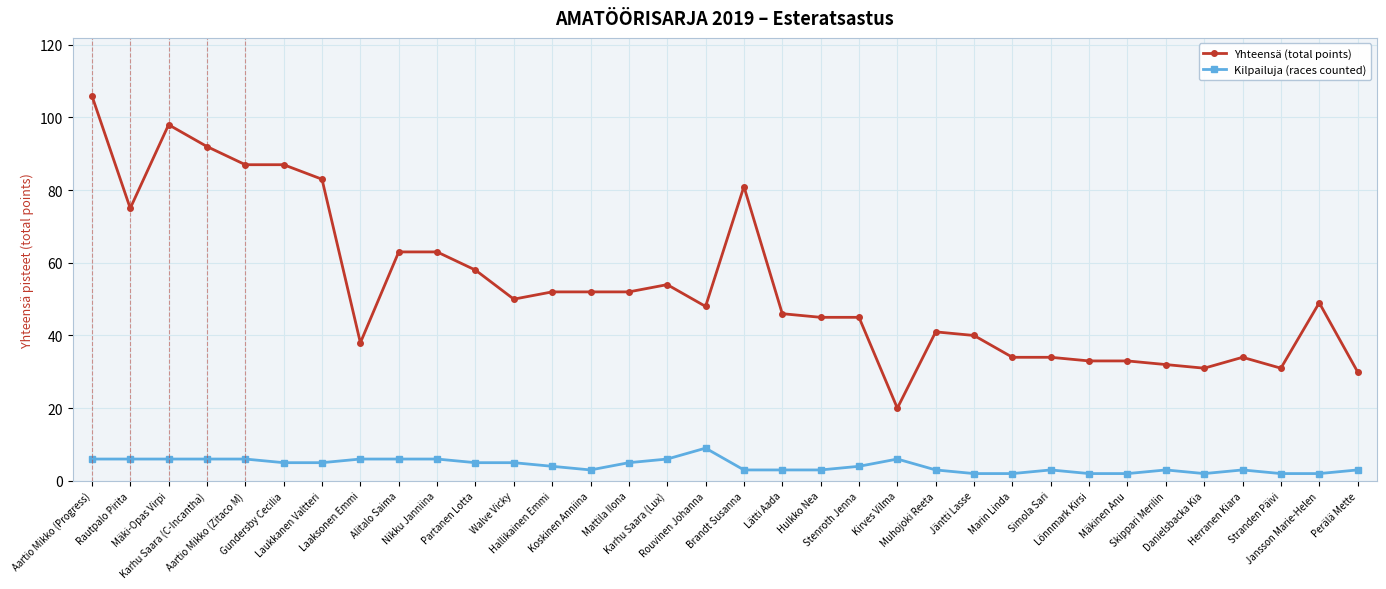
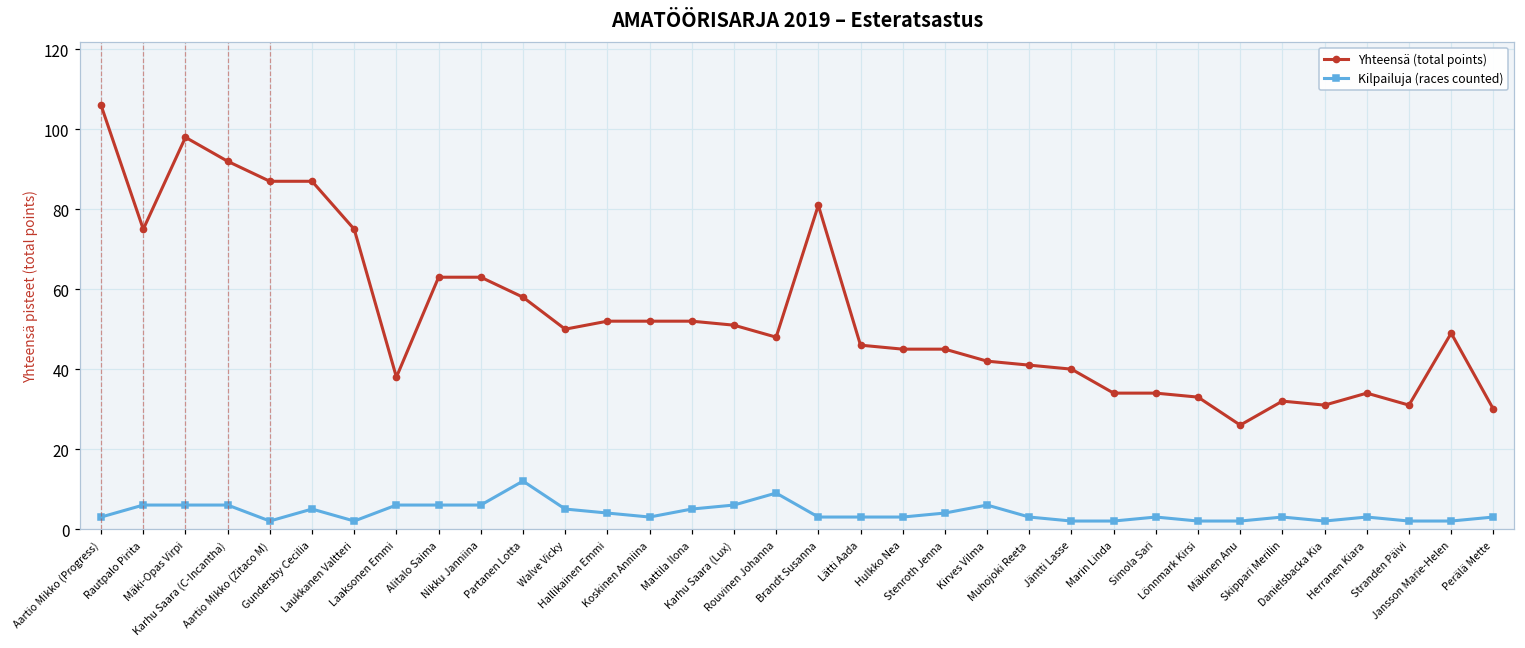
  {
    "Yhteensä (total points)": {
      "Aartio Mikko (Progress)": 106,
      "Rautpalo Pirita": 75,
      "Mäki-Opas Virpi": 98,
      "Karhu Saara (C-Incantha)": 92,
      "Aartio Mikko (Zitaco M)": 87,
      "Gundersby Cecilia": 87,
-     "Laukkanen Valtteri": 83,
+     "Laukkanen Valtteri": 75,
      "Laaksonen Emmi": 38,
      "Alitalo Saima": 63,
      "Nikku Janniina": 63,
      "Partanen Lotta": 58,
      "Walve Vicky": 50,
      "Hallikainen Emmi": 52,
      "Koskinen Anniina": 52,
      "Mattila Ilona": 52,
-     "Karhu Saara (Lux)": 54,
+     "Karhu Saara (Lux)": 51,
      "Rouvinen Johanna": 48,
      "Brandt Susanna": 81,
      "Lätti Aada": 46,
      "Hulkko Nea": 45,
      "Stenroth Jenna": 45,
-     "Kirves Vilma": 20,
+     "Kirves Vilma": 42,
      "Muhojoki Reeta": 41,
      "Jäntti Lasse": 40,
      "Marin Linda": 34,
      "Simola Sari": 34,
      "Lönnmark Kirsi": 33,
-     "Mäkinen Anu": 33,
+     "Mäkinen Anu": 26,
      "Skippari Merilin": 32,
      "Danielsbacka Kia": 31,
      "Herranen Kiara": 34,
      "Stranden Päivi": 31,
      "Jansson Marie-Helen": 49,
      "Perälä Mette": 30
    },
    "Kilpailuja (races counted)": {
-     "Aartio Mikko (Progress)": 6,
+     "Aartio Mikko (Progress)": 3,
      "Rautpalo Pirita": 6,
      "Mäki-Opas Virpi": 6,
      "Karhu Saara (C-Incantha)": 6,
-     "Aartio Mikko (Zitaco M)": 6,
+     "Aartio Mikko (Zitaco M)": 2,
      "Gundersby Cecilia": 5,
-     "Laukkanen Valtteri": 5,
+     "Laukkanen Valtteri": 2,
      "Laaksonen Emmi": 6,
      "Alitalo Saima": 6,
      "Nikku Janniina": 6,
-     "Partanen Lotta": 5,
+     "Partanen Lotta": 12,
      "Walve Vicky": 5,
      "Hallikainen Emmi": 4,
      "Koskinen Anniina": 3,
      "Mattila Ilona": 5,
      "Karhu Saara (Lux)": 6,
      "Rouvinen Johanna": 9,
      "Brandt Susanna": 3,
      "Lätti Aada": 3,
      "Hulkko Nea": 3,
      "Stenroth Jenna": 4,
      "Kirves Vilma": 6,
      "Muhojoki Reeta": 3,
      "Jäntti Lasse": 2,
      "Marin Linda": 2,
      "Simola Sari": 3,
      "Lönnmark Kirsi": 2,
      "Mäkinen Anu": 2,
      "Skippari Merilin": 3,
      "Danielsbacka Kia": 2,
      "Herranen Kiara": 3,
      "Stranden Päivi": 2,
      "Jansson Marie-Helen": 2,
      "Perälä Mette": 3
    }
  }
